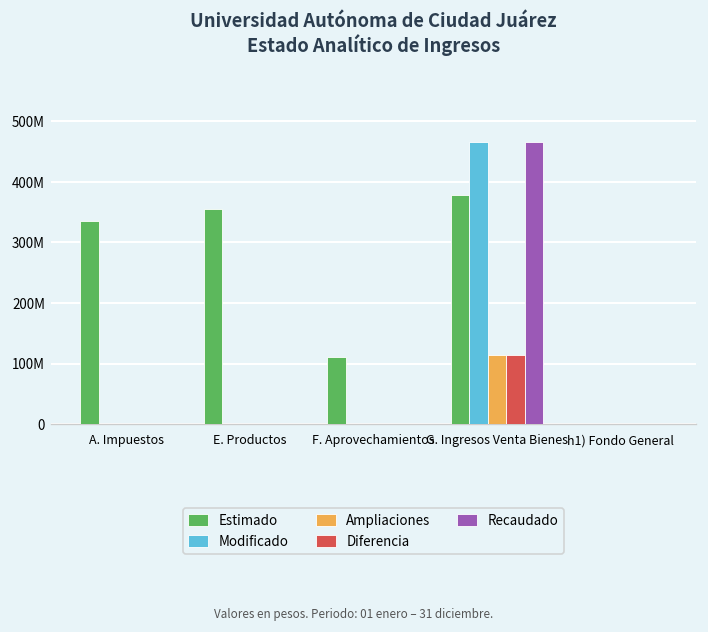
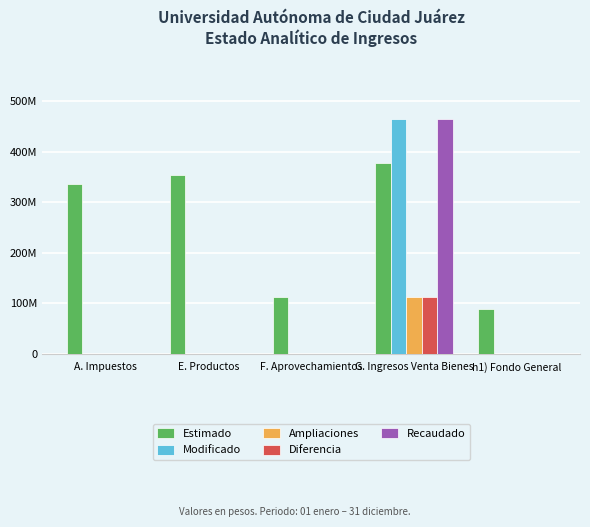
  {
    "Estimado": {
      "A. Impuestos": 340000000,
      "E. Productos": 350000000,
      "F. Aprovechamientos": 110000000,
      "G. Ingresos Venta Bienes": 380000000,
-     "h1) Fondo General": 0
+     "h1) Fondo General": 90000000
    },
    "Modificado": {
      "A. Impuestos": 0,
      "E. Productos": 0,
      "F. Aprovechamientos": 0,
      "G. Ingresos Venta Bienes": 470000000,
      "h1) Fondo General": 0
    },
    "Ampliaciones": {
      "A. Impuestos": 0,
      "E. Productos": 0,
      "F. Aprovechamientos": 0,
      "G. Ingresos Venta Bienes": 110000000,
      "h1) Fondo General": 0
    },
    "Diferencia": {
      "A. Impuestos": 0,
      "E. Productos": 0,
      "F. Aprovechamientos": 0,
      "G. Ingresos Venta Bienes": 110000000,
      "h1) Fondo General": 0
    },
    "Recaudado": {
      "A. Impuestos": 0,
      "E. Productos": 0,
      "F. Aprovechamientos": 0,
      "G. Ingresos Venta Bienes": 470000000,
      "h1) Fondo General": 0
    }
  }
